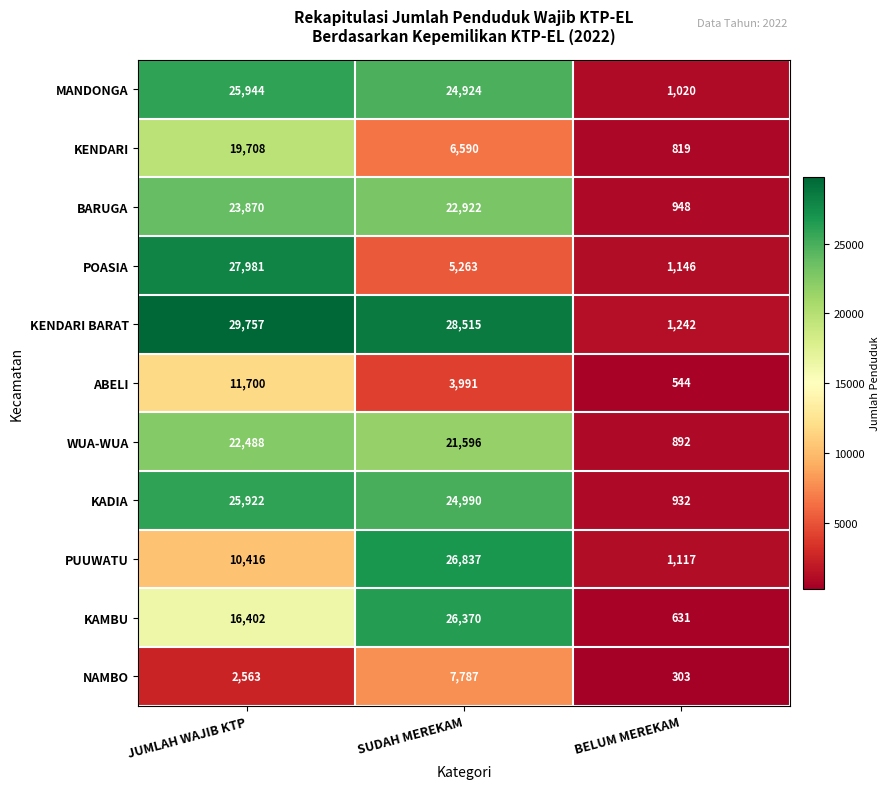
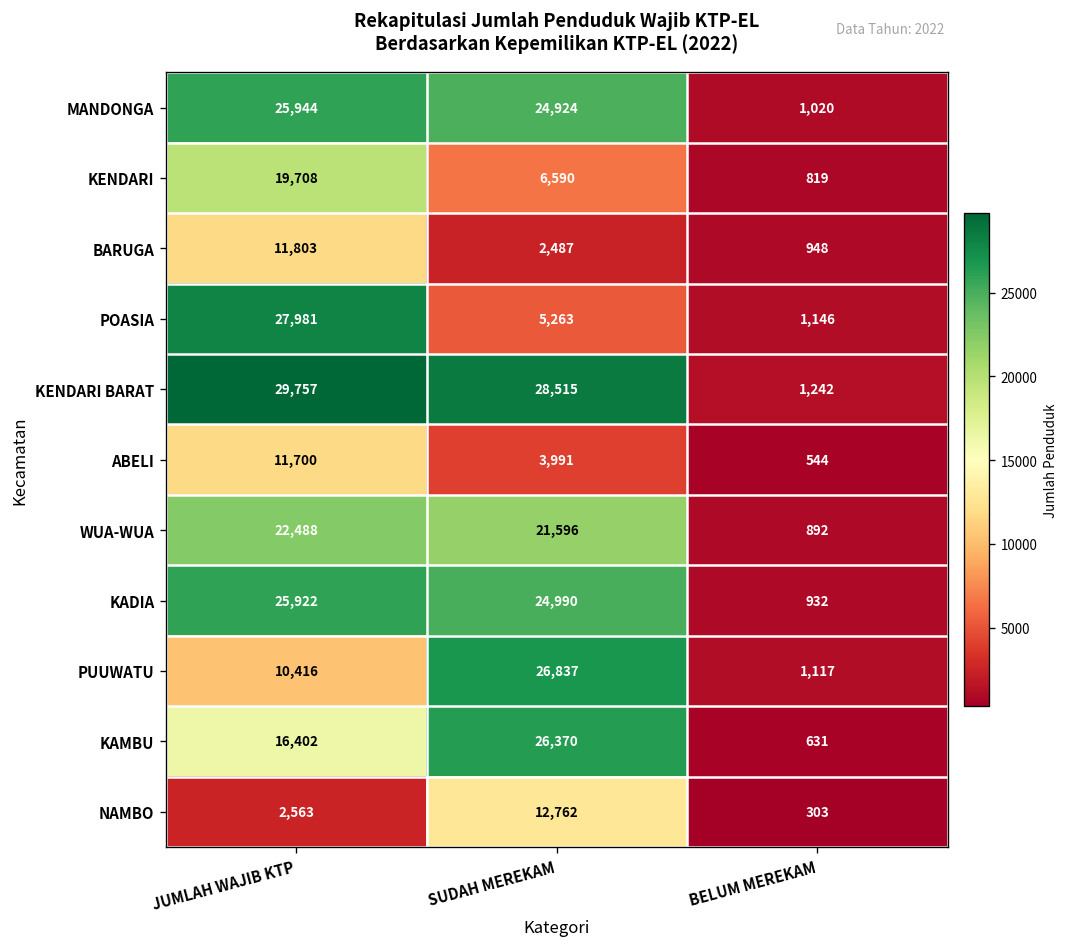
  {
    "MANDONGA": {
      "JUMLAH WAJIB KTP": "25,944",
      "SUDAH MEREKAM": "24,924",
      "BELUM MEREKAM": "1,020"
    },
    "KENDARI": {
      "JUMLAH WAJIB KTP": "19,708",
      "SUDAH MEREKAM": "6,590",
      "BELUM MEREKAM": "819"
    },
    "BARUGA": {
-     "JUMLAH WAJIB KTP": "23,870",
-     "SUDAH MEREKAM": "22,922",
+     "JUMLAH WAJIB KTP": "11,803",
+     "SUDAH MEREKAM": "2,487",
      "BELUM MEREKAM": "948"
    },
    "POASIA": {
      "JUMLAH WAJIB KTP": "27,981",
      "SUDAH MEREKAM": "5,263",
      "BELUM MEREKAM": "1,146"
    },
    "KENDARI BARAT": {
      "JUMLAH WAJIB KTP": "29,757",
      "SUDAH MEREKAM": "28,515",
      "BELUM MEREKAM": "1,242"
    },
    "ABELI": {
      "JUMLAH WAJIB KTP": "11,700",
      "SUDAH MEREKAM": "3,991",
      "BELUM MEREKAM": "544"
    },
    "WUA-WUA": {
      "JUMLAH WAJIB KTP": "22,488",
      "SUDAH MEREKAM": "21,596",
      "BELUM MEREKAM": "892"
    },
    "KADIA": {
      "JUMLAH WAJIB KTP": "25,922",
      "SUDAH MEREKAM": "24,990",
      "BELUM MEREKAM": "932"
    },
    "PUUWATU": {
      "JUMLAH WAJIB KTP": "10,416",
      "SUDAH MEREKAM": "26,837",
      "BELUM MEREKAM": "1,117"
    },
    "KAMBU": {
      "JUMLAH WAJIB KTP": "16,402",
      "SUDAH MEREKAM": "26,370",
      "BELUM MEREKAM": "631"
    },
    "NAMBO": {
      "JUMLAH WAJIB KTP": "2,563",
-     "SUDAH MEREKAM": "7,787",
+     "SUDAH MEREKAM": "12,762",
      "BELUM MEREKAM": "303"
    }
  }
